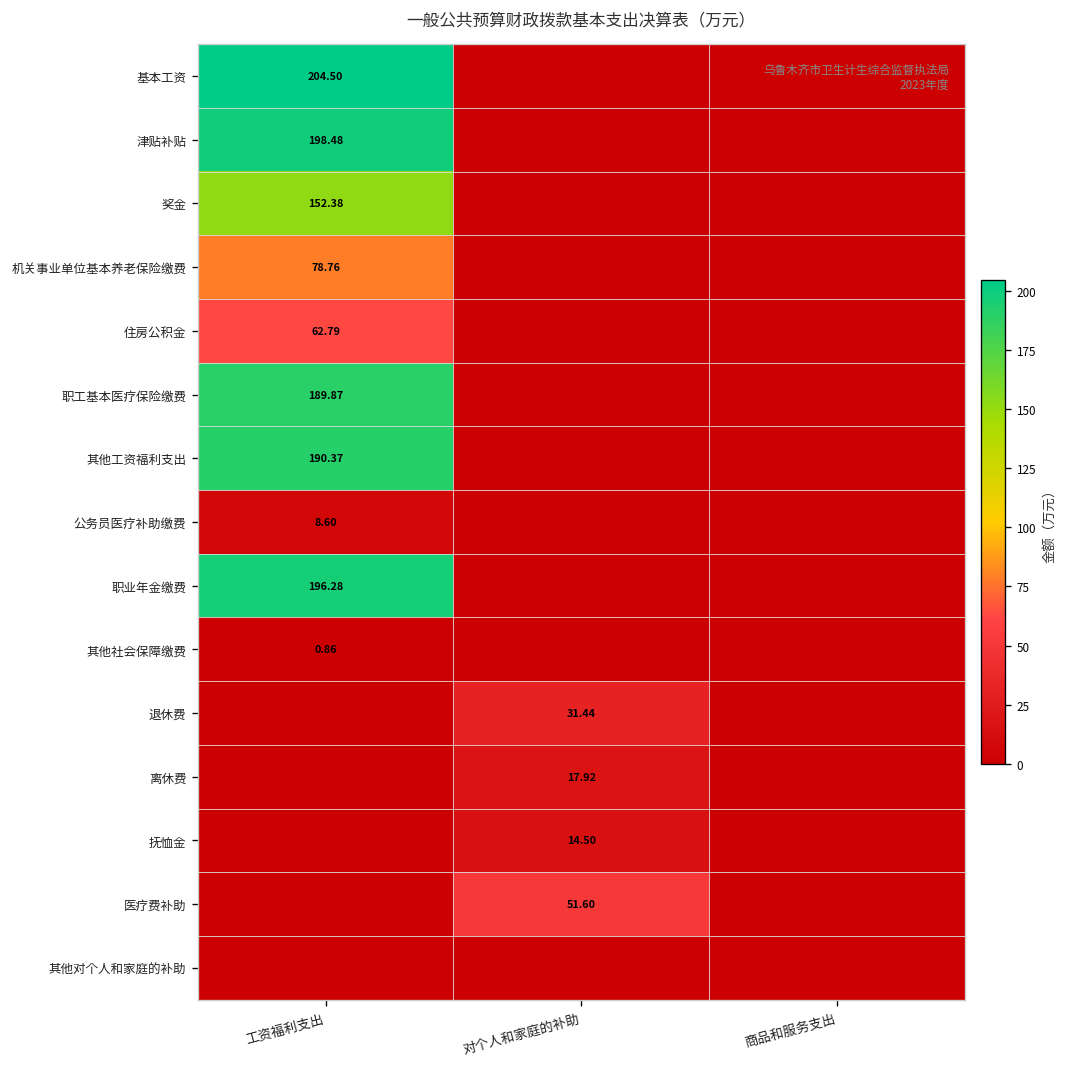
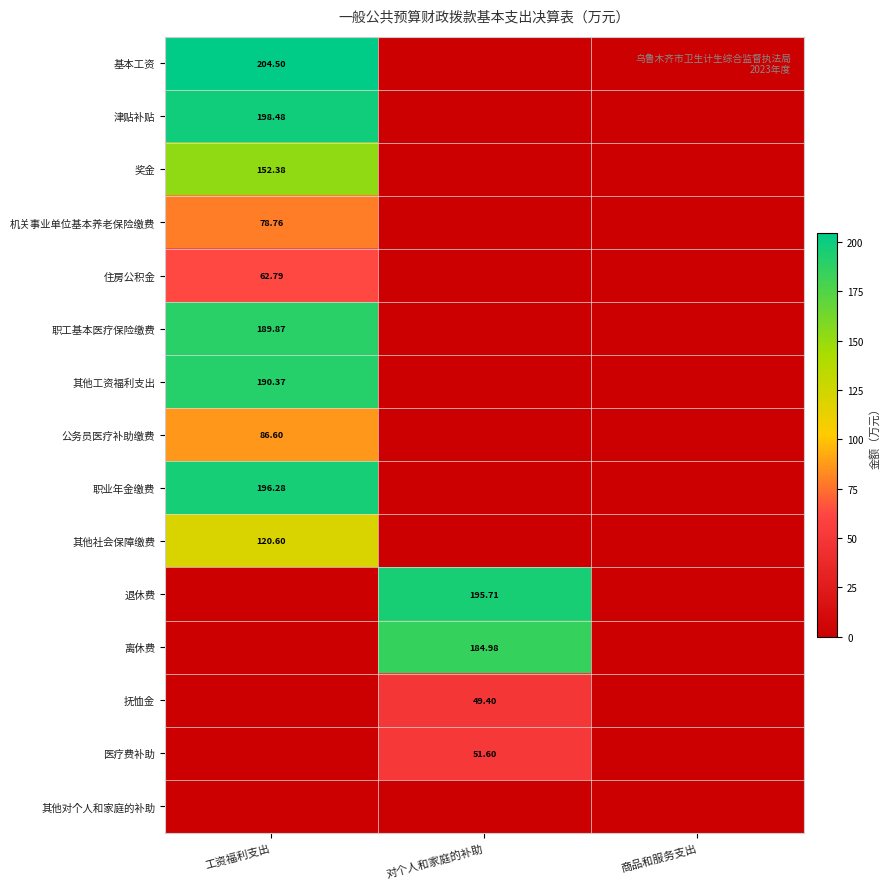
  {
    "基本工资": {
      "工资福利支出": 204.50,
      "商品和服务支出": 2023
    },
    "津贴补贴": {
      "工资福利支出": 198.48
    },
    "奖金": {
      "工资福利支出": 152.38
    },
    "机关事业单位基本养老保险缴费": {
      "工资福利支出": 78.76
    },
    "住房公积金": {
      "工资福利支出": 62.79
    },
    "职工基本医疗保险缴费": {
      "工资福利支出": 189.87
    },
    "其他工资福利支出": {
      "工资福利支出": 190.37
    },
    "公务员医疗补助缴费": {
-     "工资福利支出": 8.60
+     "工资福利支出": 86.60
    },
    "职业年金缴费": {
      "工资福利支出": 196.28
    },
    "其他社会保障缴费": {
-     "工资福利支出": 0.86
+     "工资福利支出": 120.60
    },
    "退休费": {
-     "对个人和家庭的补助": 31.44
+     "对个人和家庭的补助": 195.71
    },
    "离休费": {
-     "对个人和家庭的补助": 17.92
+     "对个人和家庭的补助": 184.98
    },
    "抚恤金": {
-     "对个人和家庭的补助": 14.50
+     "对个人和家庭的补助": 49.40
    },
    "医疗费补助": {
      "对个人和家庭的补助": 51.60
    }
  }
